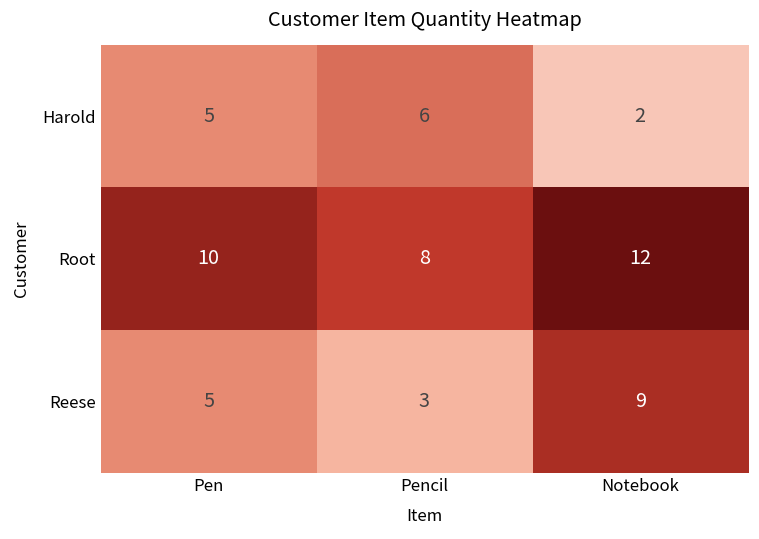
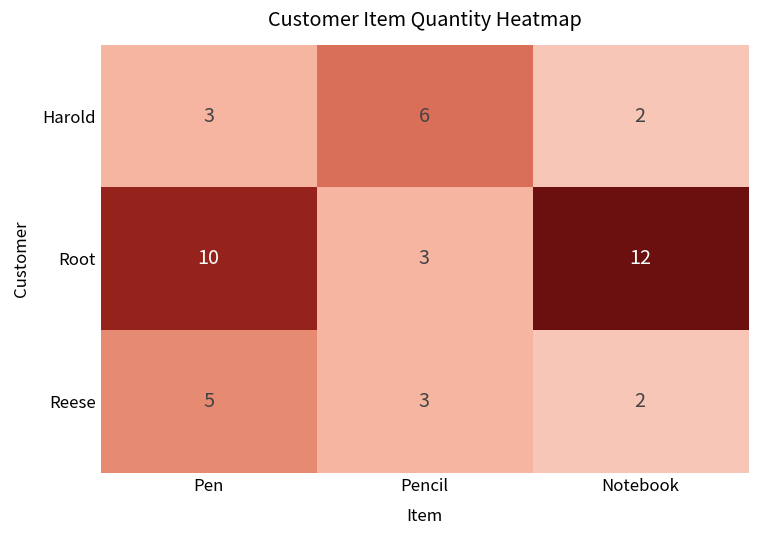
  {
    "Harold": {
-     "Pen": 5,
+     "Pen": 3,
      "Pencil": 6,
      "Notebook": 2
    },
    "Root": {
      "Pen": 10,
-     "Pencil": 8,
+     "Pencil": 3,
      "Notebook": 12
    },
    "Reese": {
      "Pen": 5,
      "Pencil": 3,
-     "Notebook": 9
+     "Notebook": 2
    }
  }
